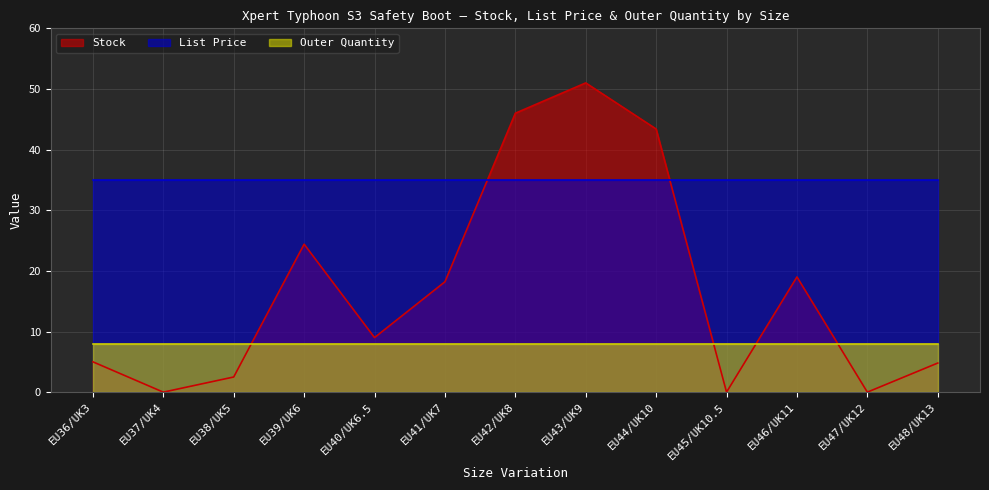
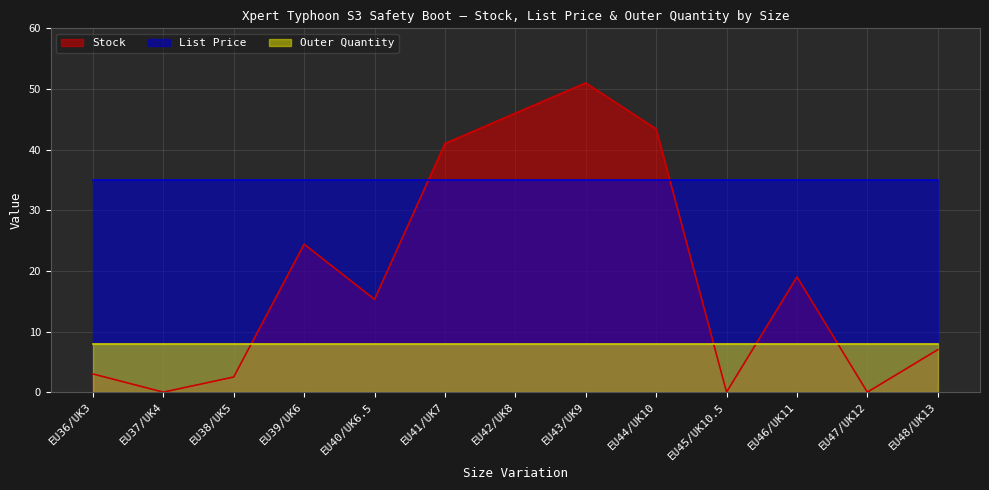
  {
    "Stock": {
-     "EU36/UK3": 5,
+     "EU36/UK3": 3,
      "EU37/UK4": 0,
      "EU38/UK5": 3,
      "EU39/UK6": 24,
-     "EU40/UK6.5": 9,
-     "EU41/UK7": 18,
+     "EU40/UK6.5": 15,
+     "EU41/UK7": 41,
      "EU42/UK8": 46,
      "EU43/UK9": 51,
      "EU44/UK10": 43,
      "EU45/UK10.5": 0,
      "EU46/UK11": 19,
      "EU47/UK12": 0,
-     "EU48/UK13": 5
+     "EU48/UK13": 7
    },
    "List Price": {
      "EU36/UK3": 35,
      "EU37/UK4": 35,
      "EU38/UK5": 35,
      "EU39/UK6": 35,
      "EU40/UK6.5": 35,
      "EU41/UK7": 35,
      "EU42/UK8": 35,
      "EU43/UK9": 35,
      "EU44/UK10": 35,
      "EU45/UK10.5": 35,
      "EU46/UK11": 35,
      "EU47/UK12": 35,
      "EU48/UK13": 35
    },
    "Outer Quantity": {
      "EU36/UK3": 8,
      "EU37/UK4": 8,
      "EU38/UK5": 8,
      "EU39/UK6": 8,
      "EU40/UK6.5": 8,
      "EU41/UK7": 8,
      "EU42/UK8": 8,
      "EU43/UK9": 8,
      "EU44/UK10": 8,
      "EU45/UK10.5": 8,
      "EU46/UK11": 8,
      "EU47/UK12": 8,
      "EU48/UK13": 8
    }
  }
